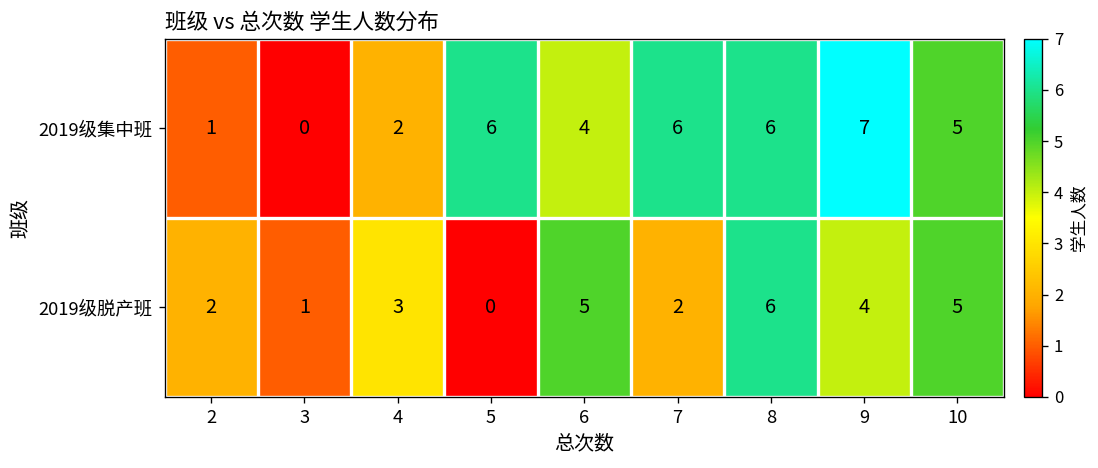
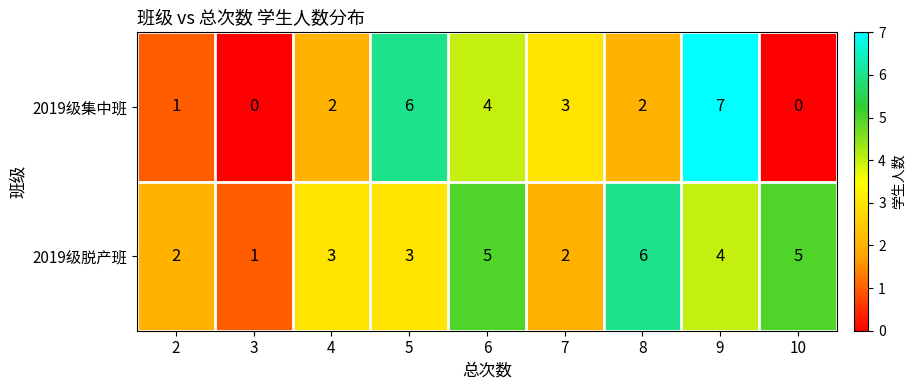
  {
    "2019级集中班": {
      "2": 1,
      "3": 0,
      "4": 2,
      "5": 6,
      "6": 4,
-     "7": 6,
-     "8": 6,
+     "7": 3,
+     "8": 2,
      "9": 7,
-     "10": 5
+     "10": 0
    },
    "2019级脱产班": {
      "2": 2,
      "3": 1,
      "4": 3,
-     "5": 0,
+     "5": 3,
      "6": 5,
      "7": 2,
      "8": 6,
      "9": 4,
      "10": 5
    }
  }
